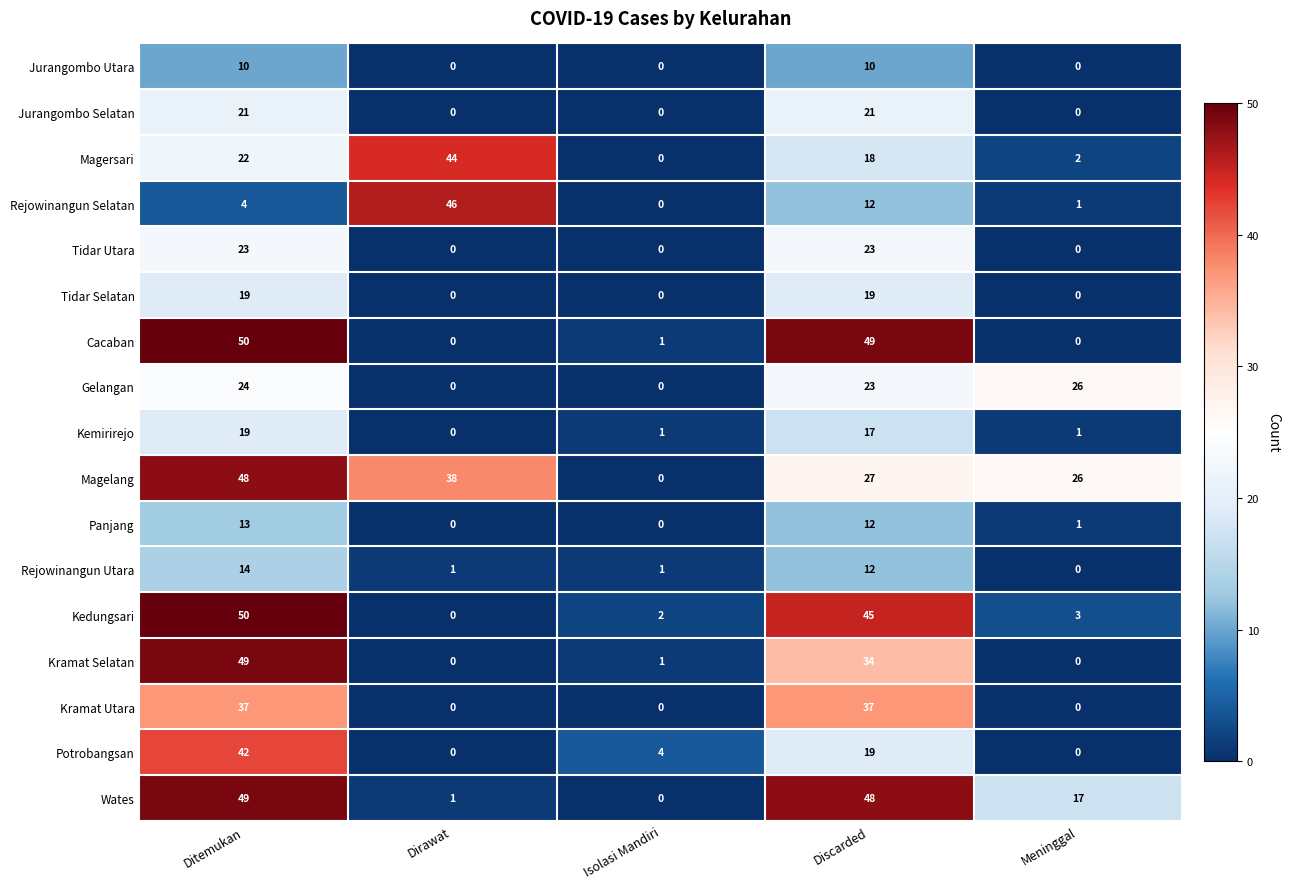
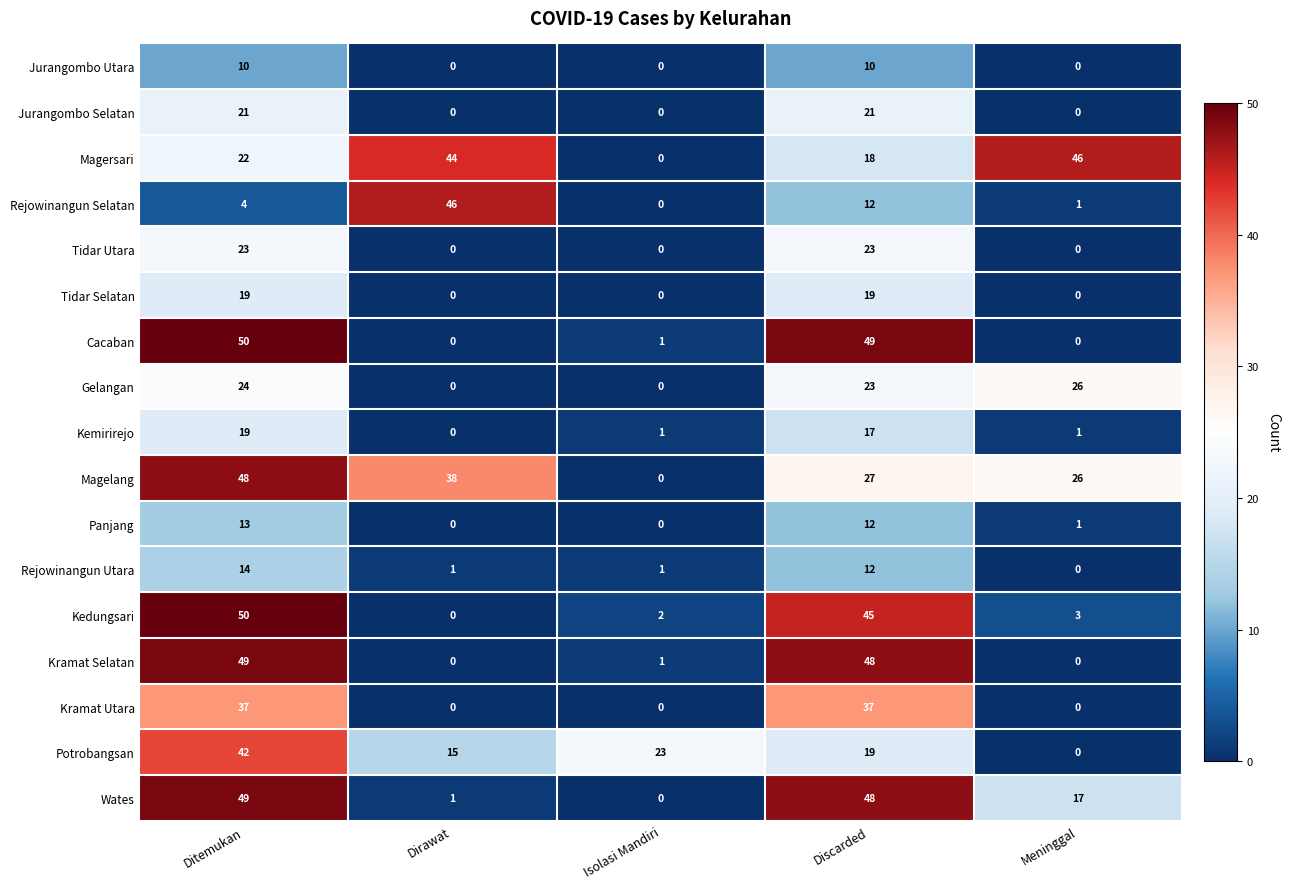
  {
    "Jurangombo Utara": {
      "Ditemukan": 10,
      "Dirawat": 0,
      "Isolasi Mandiri": 0,
      "Discarded": 10,
      "Meninggal": 0
    },
    "Jurangombo Selatan": {
      "Ditemukan": 21,
      "Dirawat": 0,
      "Isolasi Mandiri": 0,
      "Discarded": 21,
      "Meninggal": 0
    },
    "Magersari": {
      "Ditemukan": 22,
      "Dirawat": 44,
      "Isolasi Mandiri": 0,
      "Discarded": 18,
-     "Meninggal": 2
+     "Meninggal": 46
    },
    "Rejowinangun Selatan": {
      "Ditemukan": 4,
      "Dirawat": 46,
      "Isolasi Mandiri": 0,
      "Discarded": 12,
      "Meninggal": 1
    },
    "Tidar Utara": {
      "Ditemukan": 23,
      "Dirawat": 0,
      "Isolasi Mandiri": 0,
      "Discarded": 23,
      "Meninggal": 0
    },
    "Tidar Selatan": {
      "Ditemukan": 19,
      "Dirawat": 0,
      "Isolasi Mandiri": 0,
      "Discarded": 19,
      "Meninggal": 0
    },
    "Cacaban": {
      "Ditemukan": 50,
      "Dirawat": 0,
      "Isolasi Mandiri": 1,
      "Discarded": 49,
      "Meninggal": 0
    },
    "Gelangan": {
      "Ditemukan": 24,
      "Dirawat": 0,
      "Isolasi Mandiri": 0,
      "Discarded": 23,
      "Meninggal": 26
    },
    "Kemirirejo": {
      "Ditemukan": 19,
      "Dirawat": 0,
      "Isolasi Mandiri": 1,
      "Discarded": 17,
      "Meninggal": 1
    },
    "Magelang": {
      "Ditemukan": 48,
      "Dirawat": 38,
      "Isolasi Mandiri": 0,
      "Discarded": 27,
      "Meninggal": 26
    },
    "Panjang": {
      "Ditemukan": 13,
      "Dirawat": 0,
      "Isolasi Mandiri": 0,
      "Discarded": 12,
      "Meninggal": 1
    },
    "Rejowinangun Utara": {
      "Ditemukan": 14,
      "Dirawat": 1,
      "Isolasi Mandiri": 1,
      "Discarded": 12,
      "Meninggal": 0
    },
    "Kedungsari": {
      "Ditemukan": 50,
      "Dirawat": 0,
      "Isolasi Mandiri": 2,
      "Discarded": 45,
      "Meninggal": 3
    },
    "Kramat Selatan": {
      "Ditemukan": 49,
      "Dirawat": 0,
      "Isolasi Mandiri": 1,
-     "Discarded": 34,
+     "Discarded": 48,
      "Meninggal": 0
    },
    "Kramat Utara": {
      "Ditemukan": 37,
      "Dirawat": 0,
      "Isolasi Mandiri": 0,
      "Discarded": 37,
      "Meninggal": 0
    },
    "Potrobangsan": {
      "Ditemukan": 42,
-     "Dirawat": 0,
-     "Isolasi Mandiri": 4,
+     "Dirawat": 15,
+     "Isolasi Mandiri": 23,
      "Discarded": 19,
      "Meninggal": 0
    },
    "Wates": {
      "Ditemukan": 49,
      "Dirawat": 1,
      "Isolasi Mandiri": 0,
      "Discarded": 48,
      "Meninggal": 17
    }
  }
